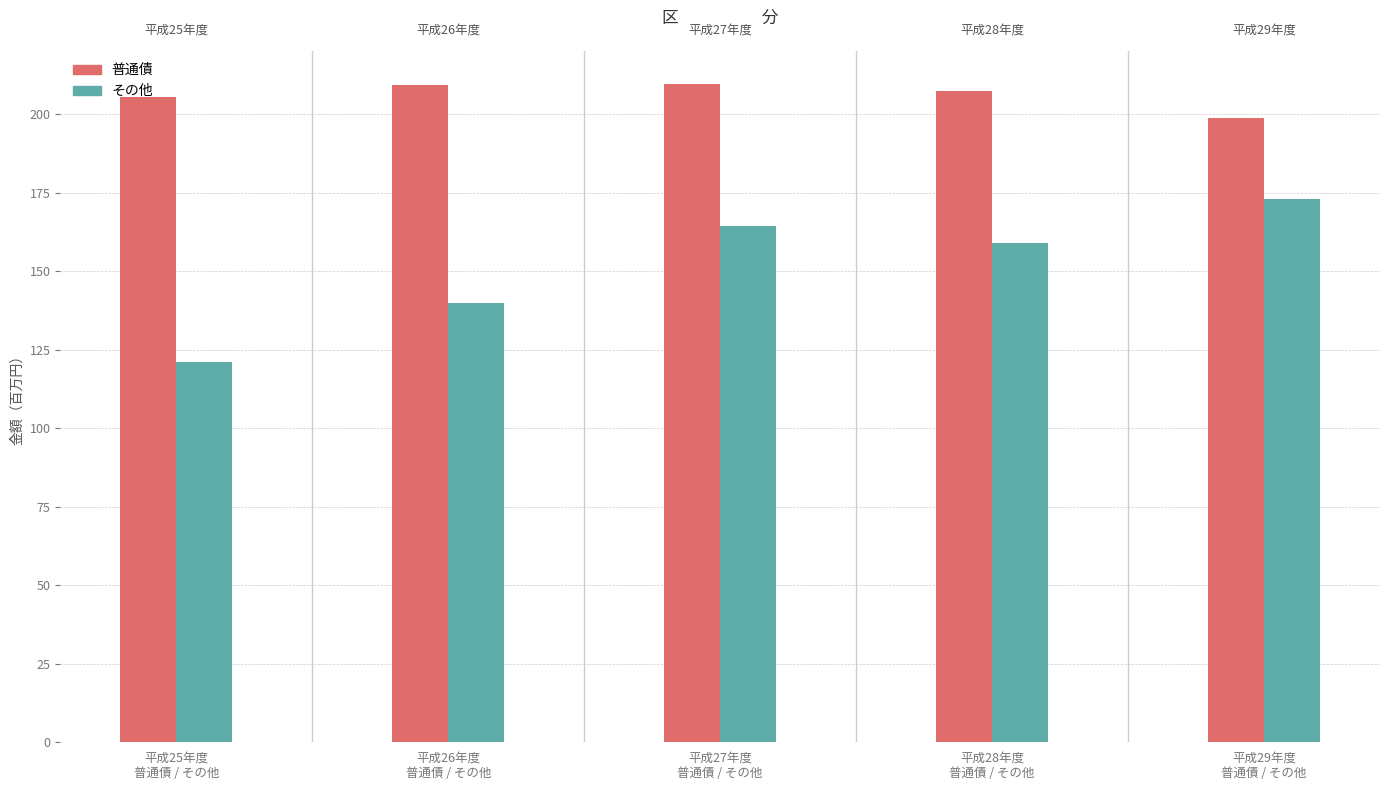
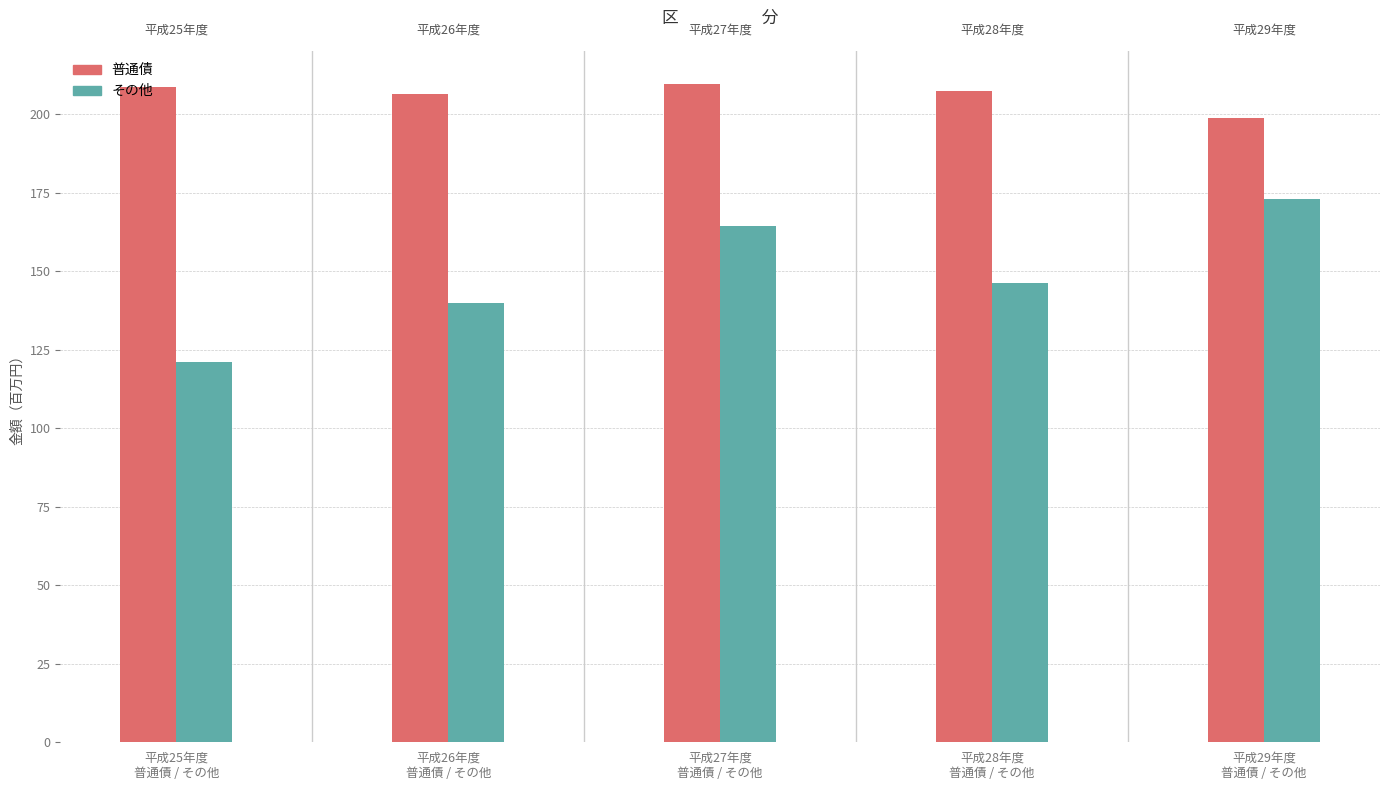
  {
    "普通債": {
-     "平成25年度 普通債 / その他": 206,
-     "平成26年度 普通債 / その他": 209,
+     "平成25年度 普通債 / その他": 209,
+     "平成26年度 普通債 / その他": 207,
      "平成27年度 普通債 / その他": 210,
      "平成28年度 普通債 / その他": 208,
      "平成29年度 普通債 / その他": 199
    },
    "その他": {
      "平成25年度 普通債 / その他": 121,
      "平成26年度 普通債 / その他": 140,
      "平成27年度 普通債 / その他": 164,
-     "平成28年度 普通債 / その他": 159,
+     "平成28年度 普通債 / その他": 146,
      "平成29年度 普通債 / その他": 173
    }
  }
